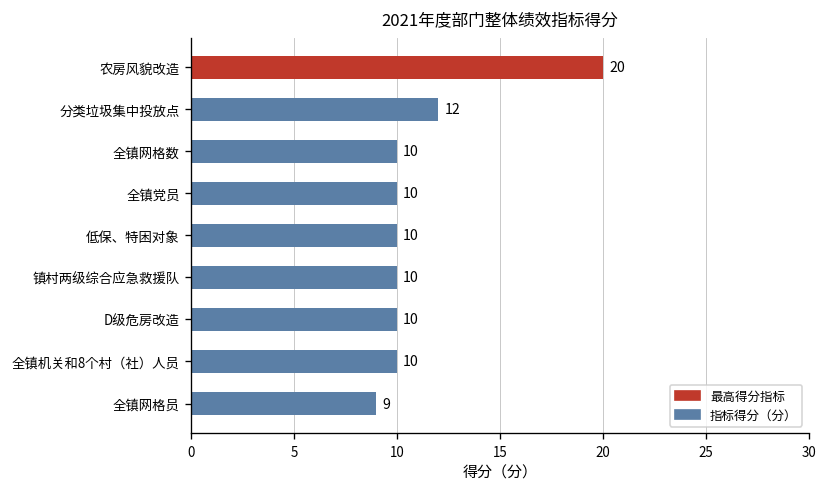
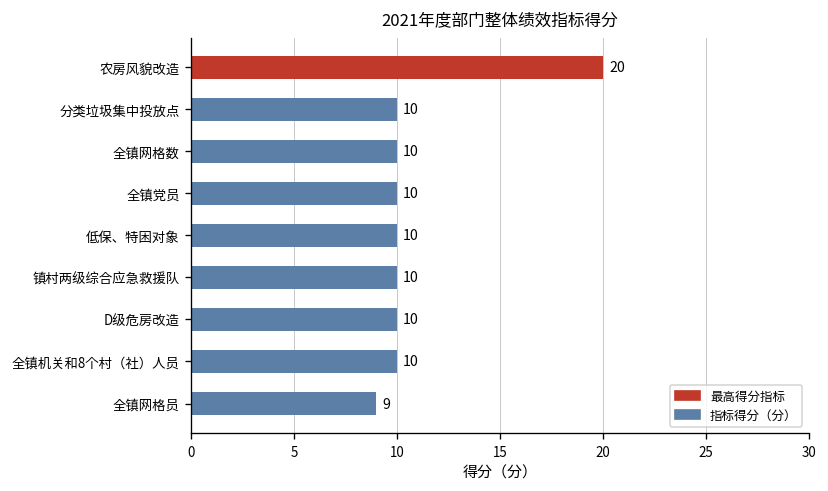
  {
    "农房风貌改造": 20,
-   "分类垃圾集中投放点": 12,
+   "分类垃圾集中投放点": 10,
    "全镇网格数": 10,
    "全镇党员": 10,
    "低保、特困对象": 10,
    "镇村两级综合应急救援队": 10,
    "D级危房改造": 10,
    "全镇机关和8个村（社）人员": 10,
    "全镇网格员": 9
  }
